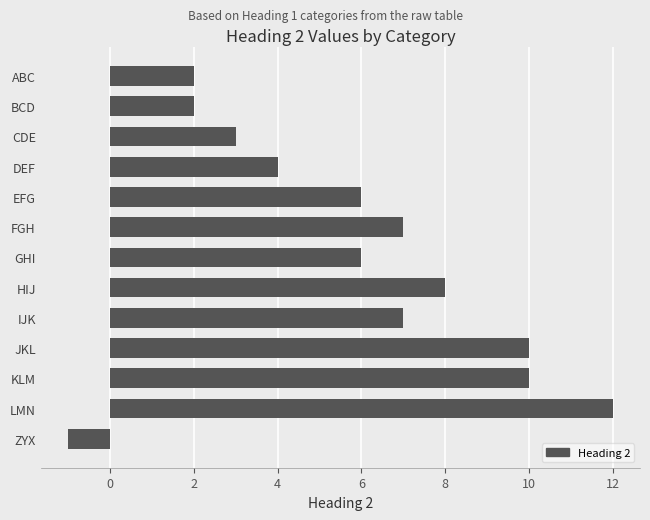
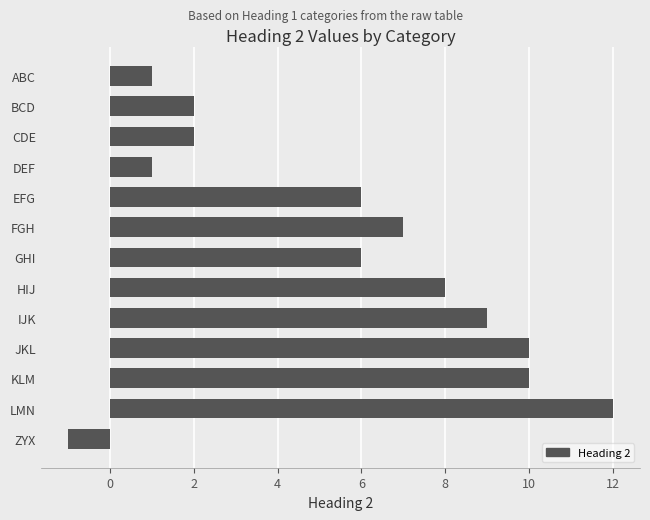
  {
-   "ABC": 2,
+   "ABC": 1,
    "BCD": 2,
-   "CDE": 3,
-   "DEF": 4,
+   "CDE": 2,
+   "DEF": 1,
    "EFG": 6,
    "FGH": 7,
    "GHI": 6,
    "HIJ": 8,
-   "IJK": 7,
+   "IJK": 9,
    "JKL": 10,
    "KLM": 10,
    "LMN": 12,
    "ZYX": -1
  }
